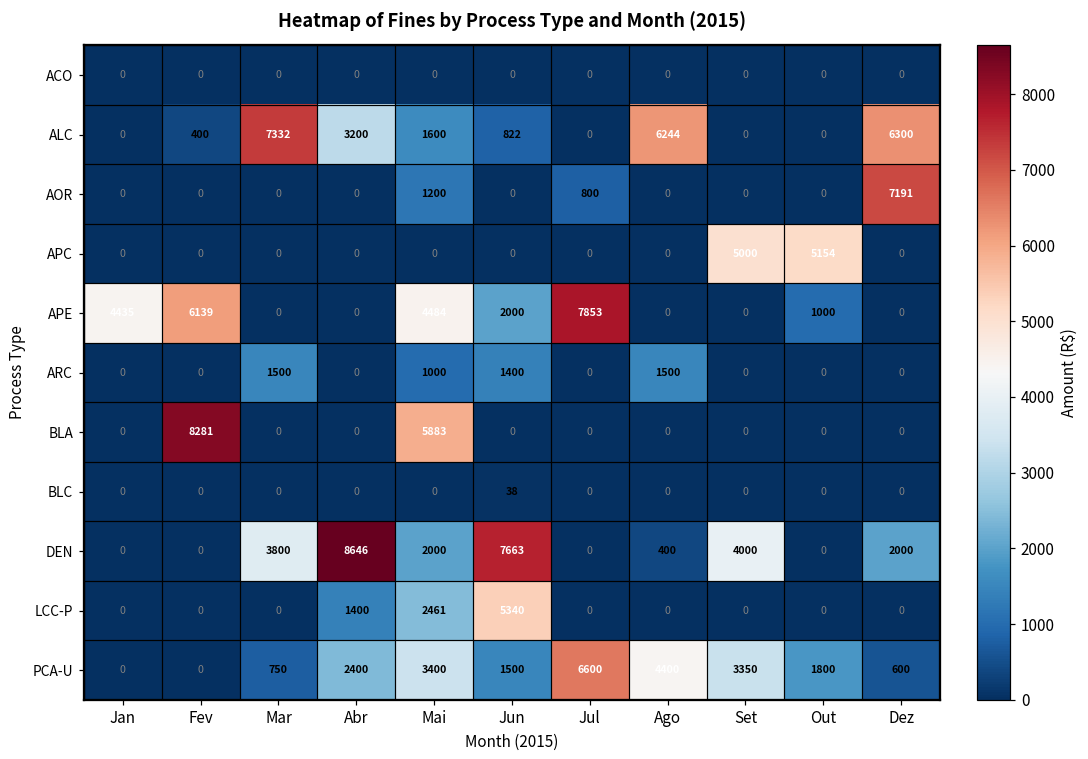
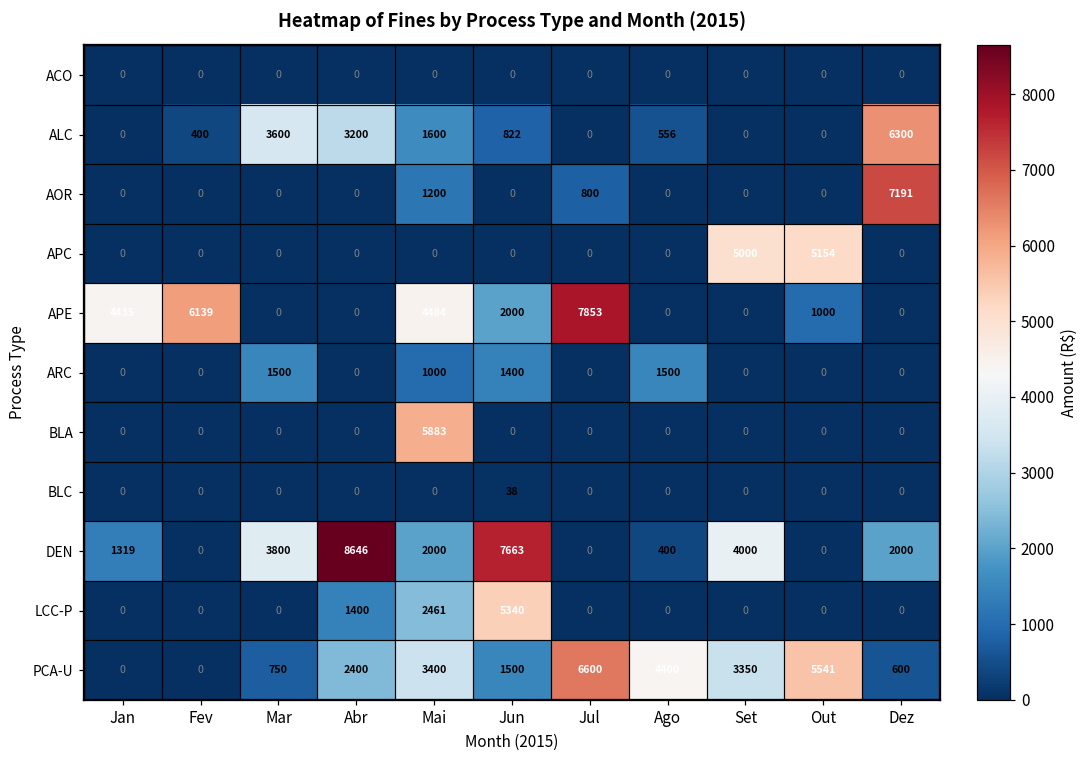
  {
    "ACO": {
      "Jan": 0,
      "Fev": 0,
      "Mar": 0,
      "Abr": 0,
      "Mai": 0,
      "Jun": 0,
      "Jul": 0,
      "Ago": 0,
      "Set": 0,
      "Out": 0,
      "Dez": 0
    },
    "ALC": {
      "Jan": 0,
      "Fev": 400,
-     "Mar": 7332,
+     "Mar": 3600,
      "Abr": 3200,
      "Mai": 1600,
      "Jun": 822,
      "Jul": 0,
-     "Ago": 6244,
+     "Ago": 556,
      "Set": 0,
      "Out": 0,
      "Dez": 6300
    },
    "AOR": {
      "Jan": 0,
      "Fev": 0,
      "Mar": 0,
      "Abr": 0,
      "Mai": 1200,
      "Jun": 0,
      "Jul": 800,
      "Ago": 0,
      "Set": 0,
      "Out": 0,
      "Dez": 7191
    },
    "APC": {
      "Jan": 0,
      "Fev": 0,
      "Mar": 0,
      "Abr": 0,
      "Mai": 0,
      "Jun": 0,
      "Jul": 0,
      "Ago": 0,
      "Out": 5154,
      "Dez": 0
    },
    "APE": {
      "Fev": 6139,
      "Mar": 0,
      "Abr": 0,
      "Jun": 2000,
      "Jul": 7853,
      "Ago": 0,
      "Set": 0,
      "Out": 1000,
      "Dez": 0
    },
    "ARC": {
      "Jan": 0,
      "Fev": 0,
      "Mar": 1500,
      "Abr": 0,
      "Mai": 1000,
      "Jun": 1400,
      "Jul": 0,
      "Ago": 1500,
      "Set": 0,
      "Out": 0,
      "Dez": 0
    },
    "BLA": {
      "Jan": 0,
-     "Fev": 8281,
+     "Fev": 0,
      "Mar": 0,
      "Abr": 0,
      "Mai": 5883,
      "Jun": 0,
      "Jul": 0,
      "Ago": 0,
      "Set": 0,
      "Out": 0,
      "Dez": 0
    },
    "BLC": {
      "Jan": 0,
      "Fev": 0,
      "Mar": 0,
      "Abr": 0,
      "Mai": 0,
      "Jun": 38,
      "Jul": 0,
      "Ago": 0,
      "Set": 0,
      "Out": 0,
      "Dez": 0
    },
    "DEN": {
-     "Jan": 0,
+     "Jan": 1319,
      "Fev": 0,
      "Mar": 3800,
      "Abr": 8646,
      "Mai": 2000,
      "Jun": 7663,
      "Jul": 0,
      "Ago": 400,
      "Set": 4000,
      "Out": 0,
      "Dez": 2000
    },
    "LCC-P": {
      "Jan": 0,
      "Fev": 0,
      "Mar": 0,
      "Abr": 1400,
      "Mai": 2461,
      "Jun": 5340,
      "Jul": 0,
      "Ago": 0,
      "Set": 0,
      "Out": 0,
      "Dez": 0
    },
    "PCA-U": {
      "Jan": 0,
      "Fev": 0,
      "Mar": 750,
      "Abr": 2400,
      "Mai": 3400,
      "Jun": 1500,
      "Jul": 6600,
      "Set": 3350,
-     "Out": 1800,
+     "Out": 5541,
      "Dez": 600
    }
  }
